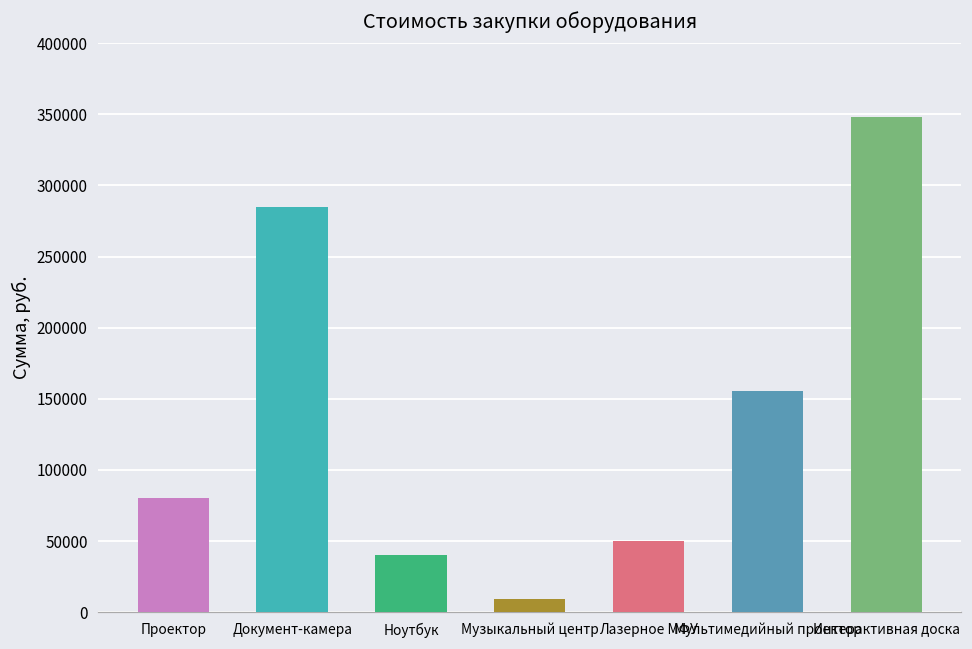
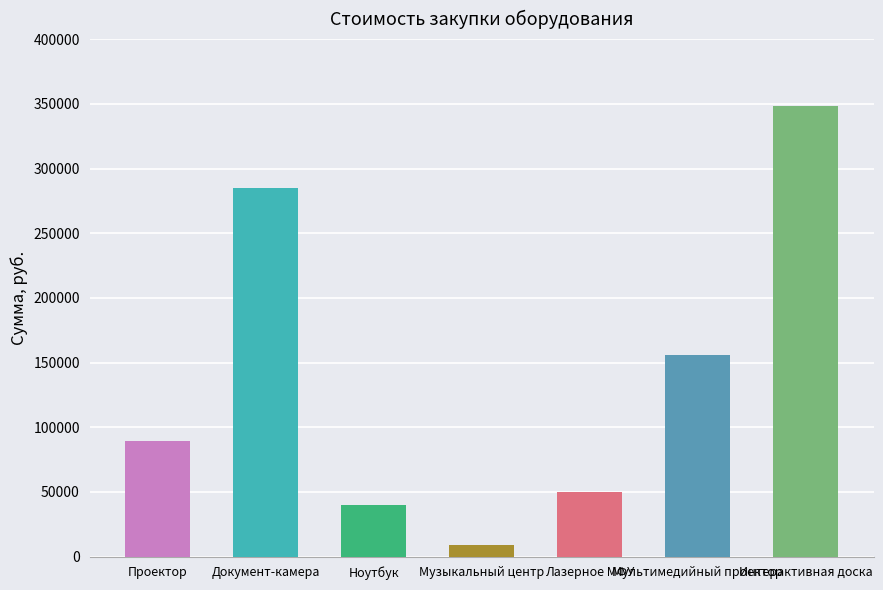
  {
-   "Проектор": 80000,
+   "Проектор": 89000,
    "Документ-камера": 285000,
    "Ноутбук": 40000,
    "Музыкальный центр": 9000
  }
